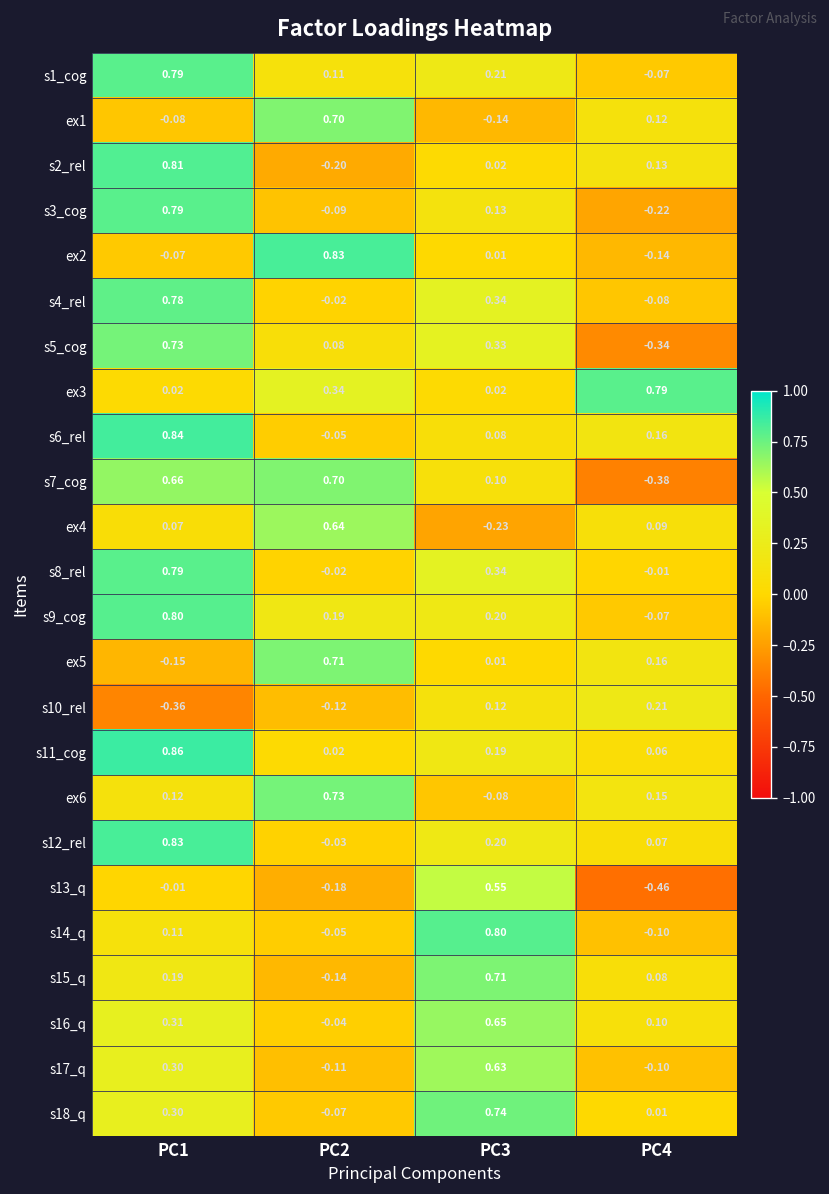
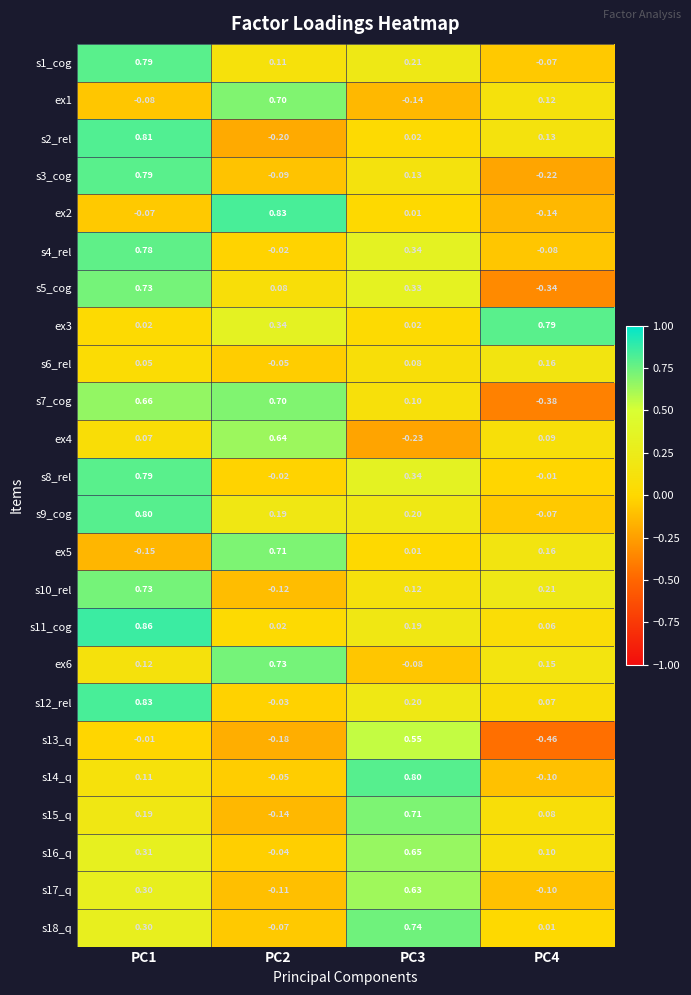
  {
    "s1_cog": {
      "PC1": 0.79,
      "PC2": 0.11,
      "PC3": 0.21,
      "PC4": -0.07
    },
    "ex1": {
      "PC1": -0.08,
      "PC2": 0.70,
      "PC3": -0.14,
      "PC4": 0.12
    },
    "s2_rel": {
      "PC1": 0.81,
      "PC2": -0.20,
      "PC3": 0.02,
      "PC4": 0.13
    },
    "s3_cog": {
      "PC1": 0.79,
      "PC2": -0.09,
      "PC3": 0.13,
      "PC4": -0.22
    },
    "ex2": {
      "PC1": -0.07,
      "PC2": 0.83,
      "PC3": 0.01,
      "PC4": -0.14
    },
    "s4_rel": {
      "PC1": 0.78,
      "PC2": -0.02,
      "PC3": 0.34,
      "PC4": -0.08
    },
    "s5_cog": {
      "PC1": 0.73,
      "PC2": 0.08,
      "PC3": 0.33,
      "PC4": -0.34
    },
    "ex3": {
      "PC1": 0.02,
      "PC2": 0.34,
      "PC3": 0.02,
      "PC4": 0.79
    },
    "s6_rel": {
-     "PC1": 0.84,
+     "PC1": 0.05,
      "PC2": -0.05,
      "PC3": 0.08,
      "PC4": 0.16
    },
    "s7_cog": {
      "PC1": 0.66,
      "PC2": 0.70,
      "PC3": 0.10,
      "PC4": -0.38
    },
    "ex4": {
      "PC1": 0.07,
      "PC2": 0.64,
      "PC3": -0.23,
      "PC4": 0.09
    },
    "s8_rel": {
      "PC1": 0.79,
      "PC2": -0.02,
      "PC3": 0.34,
      "PC4": -0.01
    },
    "s9_cog": {
      "PC1": 0.80,
      "PC2": 0.19,
      "PC3": 0.20,
      "PC4": -0.07
    },
    "ex5": {
      "PC1": -0.15,
      "PC2": 0.71,
      "PC3": 0.01,
      "PC4": 0.16
    },
    "s10_rel": {
-     "PC1": -0.36,
+     "PC1": 0.73,
      "PC2": -0.12,
      "PC3": 0.12,
      "PC4": 0.21
    },
    "s11_cog": {
      "PC1": 0.86,
      "PC2": 0.02,
      "PC3": 0.19,
      "PC4": 0.06
    },
    "ex6": {
      "PC1": 0.12,
      "PC2": 0.73,
      "PC3": -0.08,
      "PC4": 0.15
    },
    "s12_rel": {
      "PC1": 0.83,
      "PC2": -0.03,
      "PC3": 0.20,
      "PC4": 0.07
    },
    "s13_q": {
      "PC1": -0.01,
      "PC2": -0.18,
      "PC3": 0.55,
      "PC4": -0.46
    },
    "s14_q": {
      "PC1": 0.11,
      "PC2": -0.05,
      "PC3": 0.80,
      "PC4": -0.10
    },
    "s15_q": {
      "PC1": 0.19,
      "PC2": -0.14,
      "PC3": 0.71,
      "PC4": 0.08
    },
    "s16_q": {
      "PC1": 0.31,
      "PC2": -0.04,
      "PC3": 0.65,
      "PC4": 0.10
    },
    "s17_q": {
      "PC1": 0.30,
      "PC2": -0.11,
      "PC3": 0.63,
      "PC4": -0.10
    },
    "s18_q": {
      "PC1": 0.30,
      "PC2": -0.07,
      "PC3": 0.74,
      "PC4": 0.01
    }
  }
